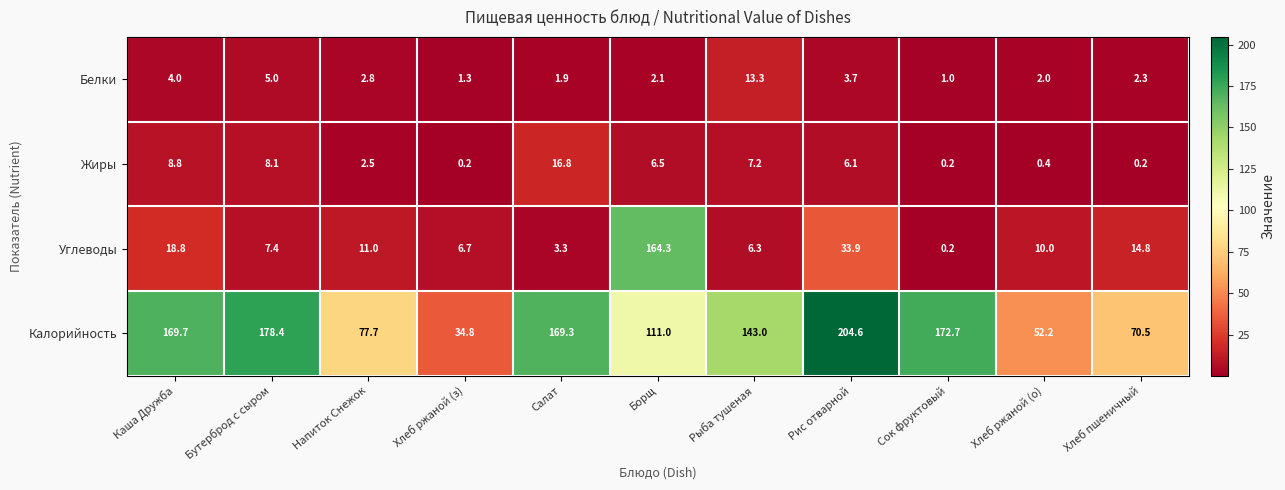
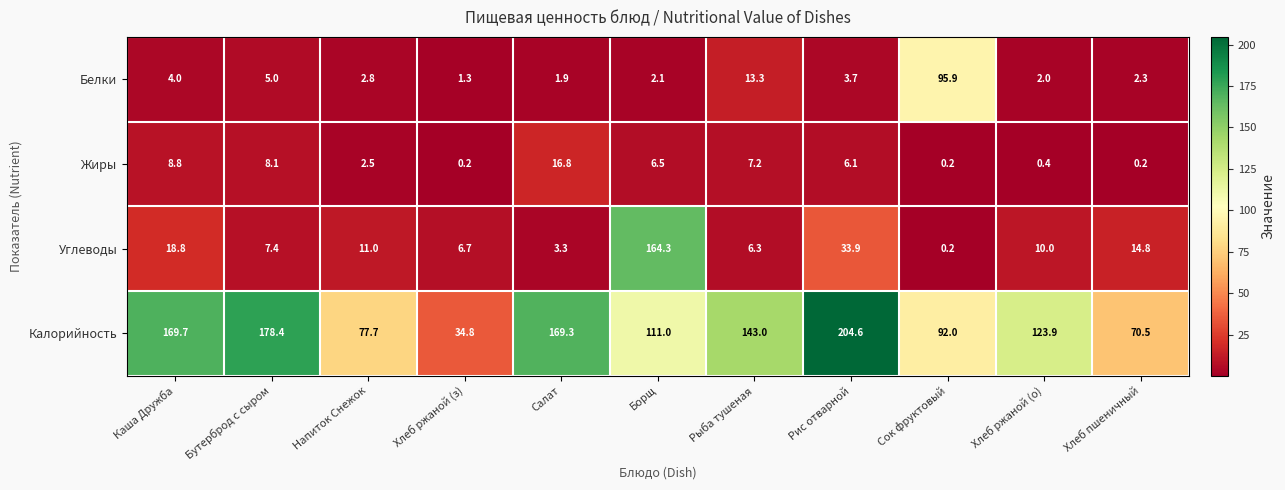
  {
    "Белки": {
      "Каша Дружба": 4.0,
      "Бутерброд с сыром": 5.0,
      "Напиток Снежок": 2.8,
      "Хлеб ржаной (з)": 1.3,
      "Салат": 1.9,
      "Борщ": 2.1,
      "Рыба тушеная": 13.3,
      "Рис отварной": 3.7,
-     "Сок фруктовый": 1.0,
+     "Сок фруктовый": 95.9,
      "Хлеб ржаной (о)": 2.0,
      "Хлеб пшеничный": 2.3
    },
    "Жиры": {
      "Каша Дружба": 8.8,
      "Бутерброд с сыром": 8.1,
      "Напиток Снежок": 2.5,
      "Хлеб ржаной (з)": 0.2,
      "Салат": 16.8,
      "Борщ": 6.5,
      "Рыба тушеная": 7.2,
      "Рис отварной": 6.1,
      "Сок фруктовый": 0.2,
      "Хлеб ржаной (о)": 0.4,
      "Хлеб пшеничный": 0.2
    },
    "Углеводы": {
      "Каша Дружба": 18.8,
      "Бутерброд с сыром": 7.4,
      "Напиток Снежок": 11.0,
      "Хлеб ржаной (з)": 6.7,
      "Салат": 3.3,
      "Борщ": 164.3,
      "Рыба тушеная": 6.3,
      "Рис отварной": 33.9,
      "Сок фруктовый": 0.2,
      "Хлеб ржаной (о)": 10.0,
      "Хлеб пшеничный": 14.8
    },
    "Калорийность": {
      "Каша Дружба": 169.7,
      "Бутерброд с сыром": 178.4,
      "Напиток Снежок": 77.7,
      "Хлеб ржаной (з)": 34.8,
      "Салат": 169.3,
      "Борщ": 111.0,
      "Рыба тушеная": 143.0,
      "Рис отварной": 204.6,
-     "Сок фруктовый": 172.7,
-     "Хлеб ржаной (о)": 52.2,
+     "Сок фруктовый": 92.0,
+     "Хлеб ржаной (о)": 123.9,
      "Хлеб пшеничный": 70.5
    }
  }
